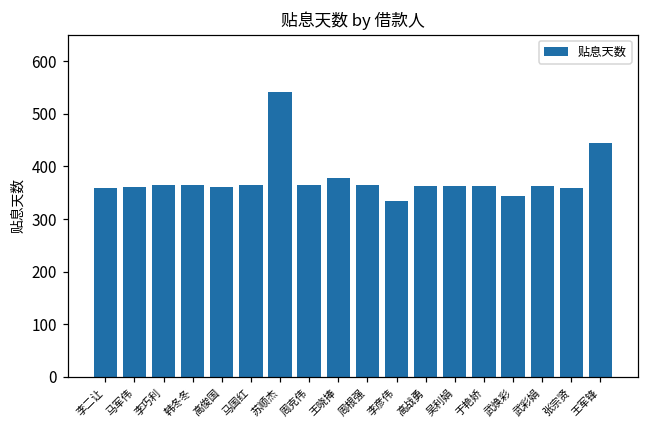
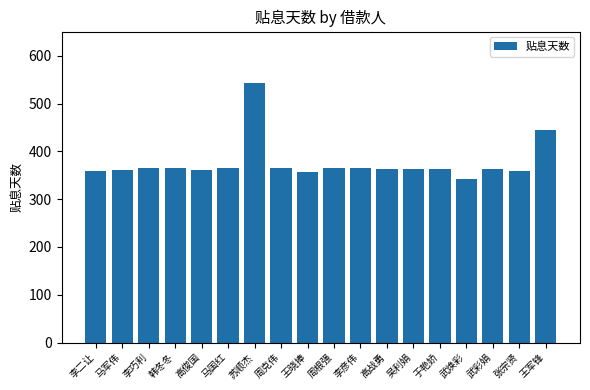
  {
    "李二让": 360,
    "马军伟": 360,
    "李巧利": 370,
    "韩冬冬": 370,
    "高俊国": 360,
    "马国红": 370,
    "苏顺杰": 540,
    "周克伟": 370,
-   "王晓捧": 380,
+   "王晓捧": 360,
    "周根强": 370,
-   "李彦伟": 330,
+   "李彦伟": 370,
    "高战勇": 360,
    "吴利娟": 360,
    "于艳娇": 360,
    "武焕彩": 340,
    "武彩娟": 360,
    "张宗贤": 360,
    "王军锋": 450
  }
